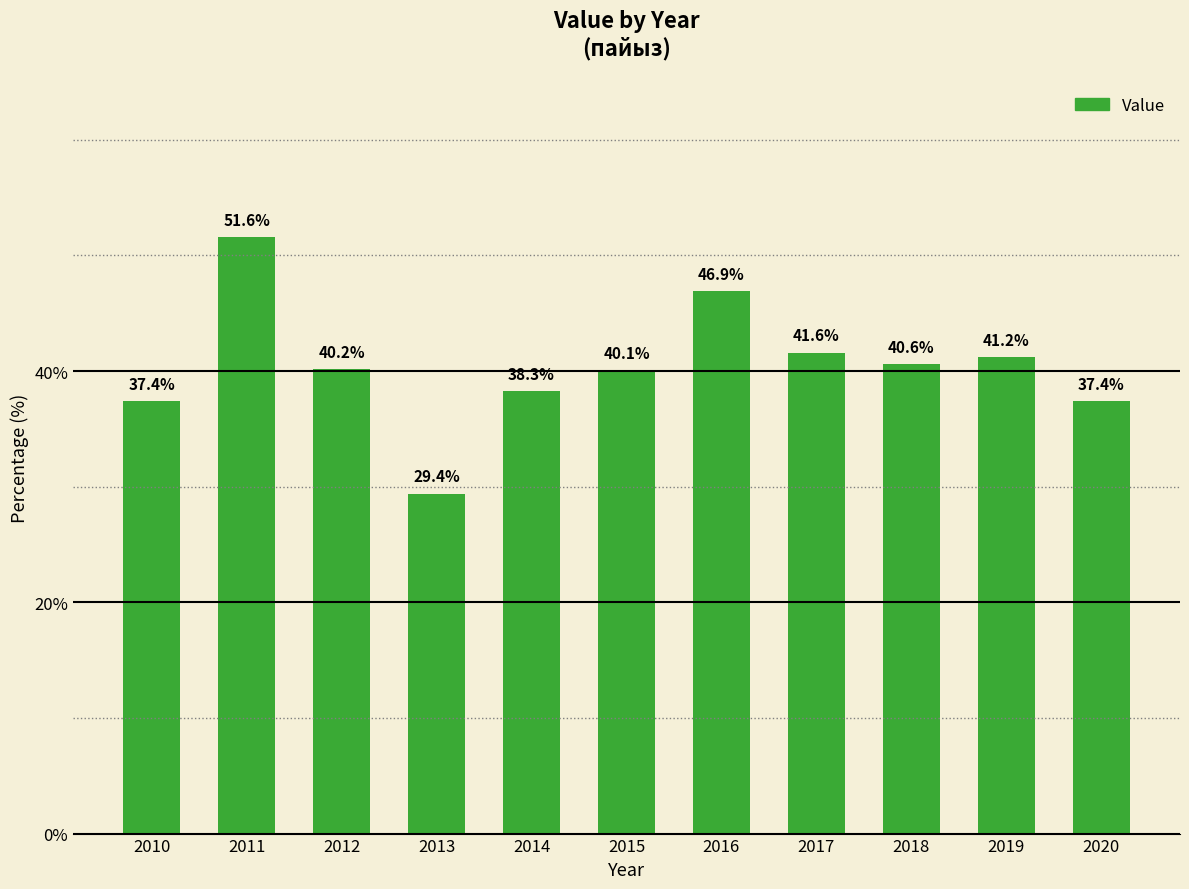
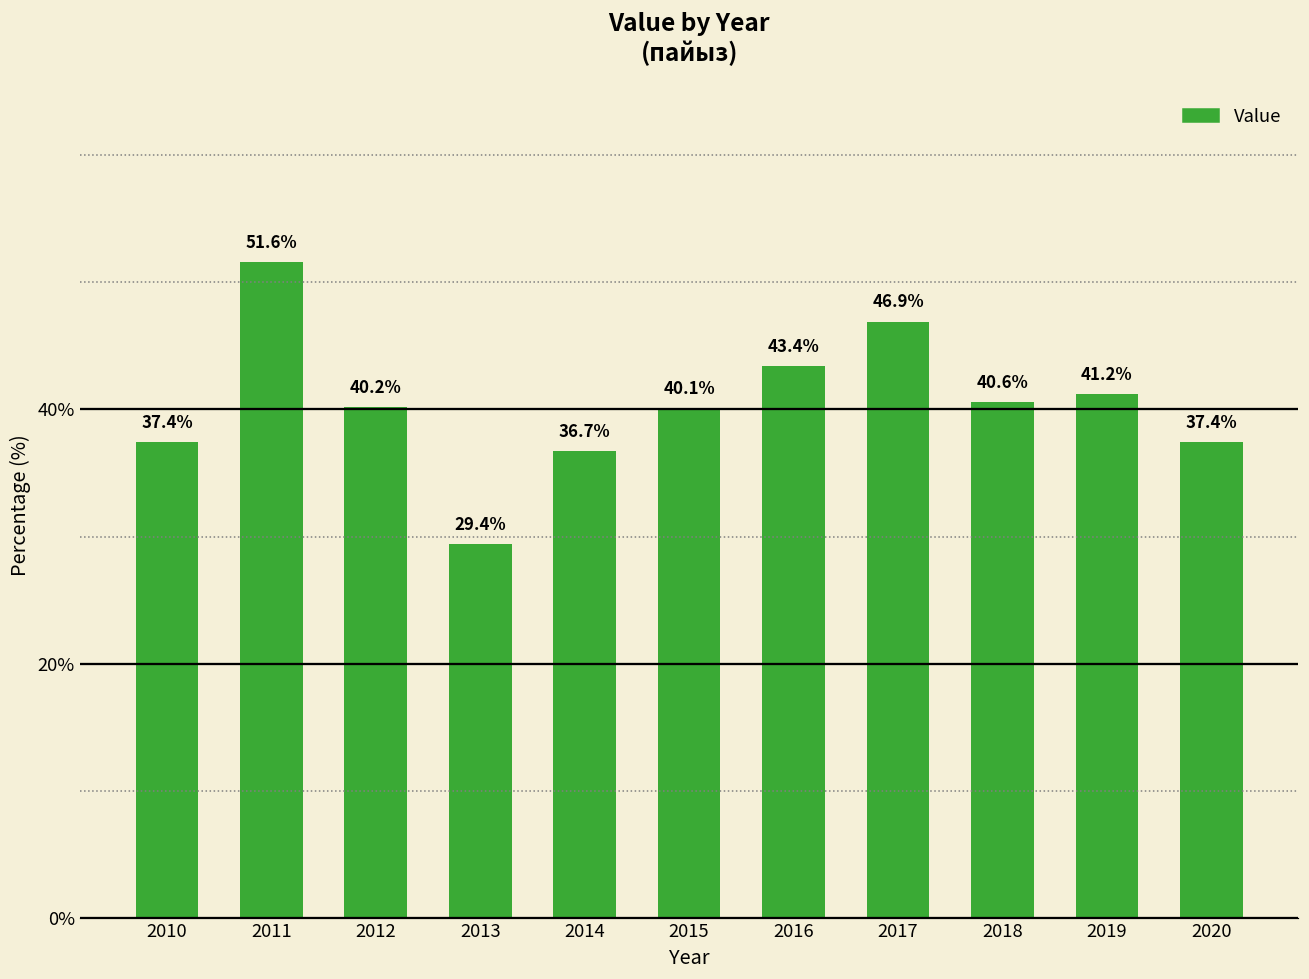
  {
    "2010": "37.4%",
    "2011": "51.6%",
    "2012": "40.2%",
    "2013": "29.4%",
-   "2014": "38.3%",
+   "2014": "36.7%",
    "2015": "40.1%",
-   "2016": "46.9%",
-   "2017": "41.6%",
+   "2016": "43.4%",
+   "2017": "46.9%",
    "2018": "40.6%",
    "2019": "41.2%",
    "2020": "37.4%"
  }
